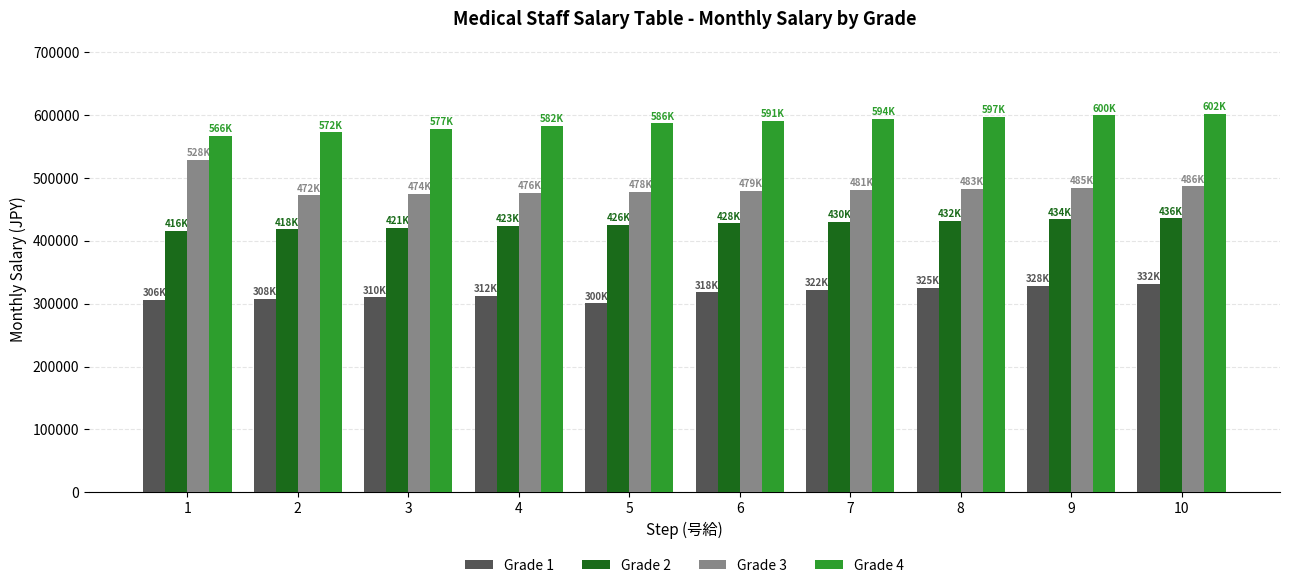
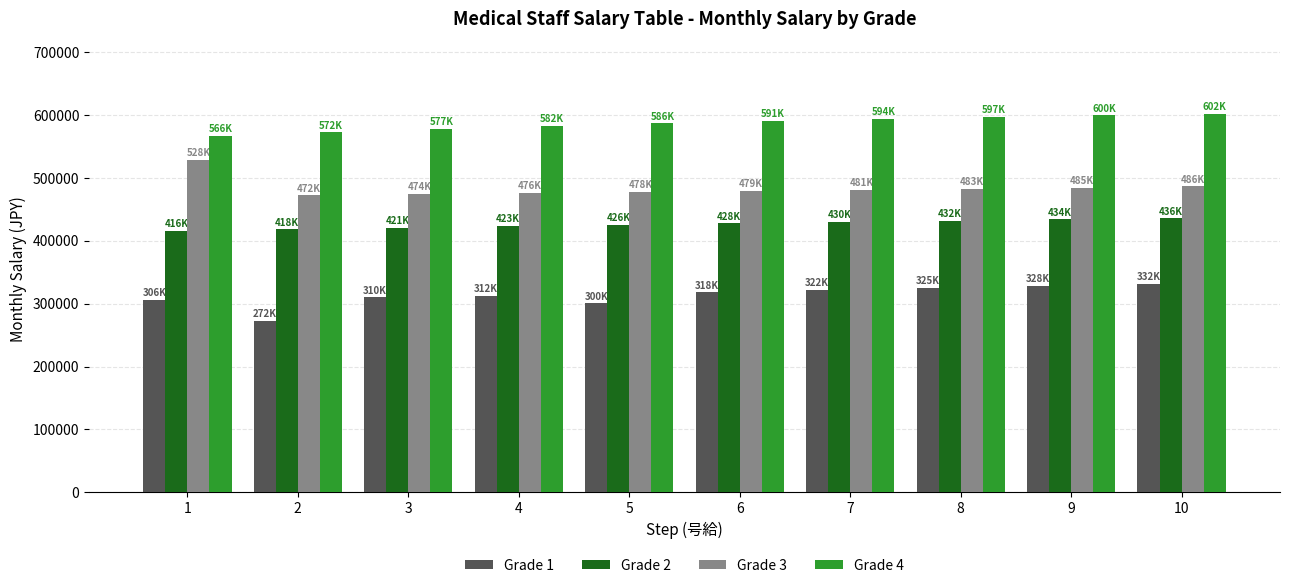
  {
    "Grade 1": {
      "1": "306K",
-     "2": "308K",
+     "2": "272K",
      "3": "310K",
      "4": "312K",
      "5": "300K",
      "6": "318K",
      "7": "322K",
      "8": "325K",
      "9": "328K",
      "10": "332K"
    },
    "Grade 3": {
      "1": "528K",
      "2": "472K",
      "3": "474K",
      "4": "476K",
      "5": "478K",
      "6": "479K",
      "7": "481K",
      "8": "483K",
      "9": "485K",
      "10": "486K"
    }
  }
